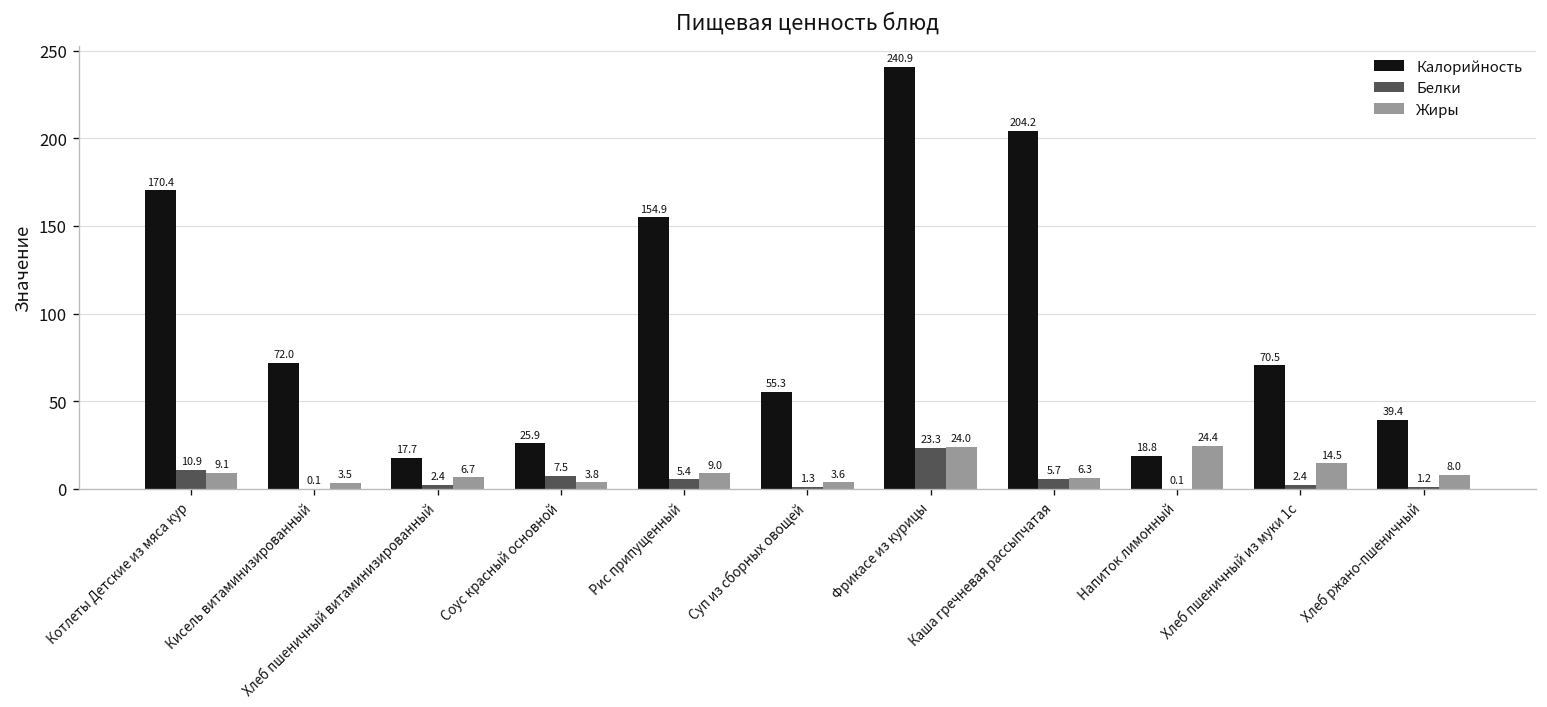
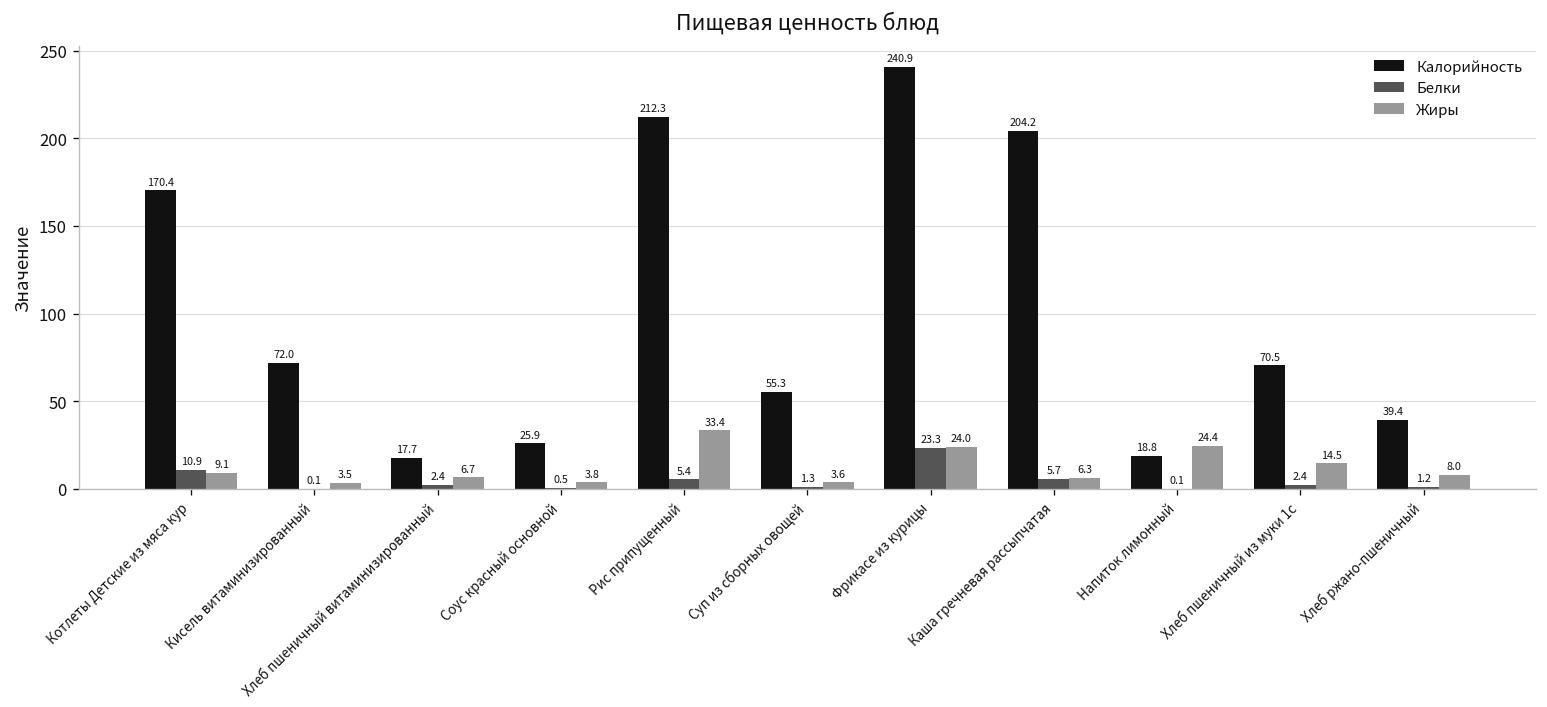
  {
    "Калорийность": {
      "Котлеты Детские из мяса кур": 170.4,
      "Кисель витаминизированный": 72.0,
      "Хлеб пшеничный витаминизированный": 17.7,
      "Соус красный основной": 25.9,
-     "Рис припущенный": 154.9,
+     "Рис припущенный": 212.3,
      "Суп из сборных овощей": 55.3,
      "Фрикасе из курицы": 240.9,
      "Каша гречневая рассыпчатая": 204.2,
      "Напиток лимонный": 18.8,
      "Хлеб пшеничный из муки 1с": 70.5,
      "Хлеб ржано-пшеничный": 39.4
    },
    "Белки": {
      "Котлеты Детские из мяса кур": 10.9,
      "Кисель витаминизированный": 0.1,
      "Хлеб пшеничный витаминизированный": 2.4,
-     "Соус красный основной": 7.5,
+     "Соус красный основной": 0.5,
      "Рис припущенный": 5.4,
      "Суп из сборных овощей": 1.3,
      "Фрикасе из курицы": 23.3,
      "Каша гречневая рассыпчатая": 5.7,
      "Напиток лимонный": 0.1,
      "Хлеб пшеничный из муки 1с": 2.4,
      "Хлеб ржано-пшеничный": 1.2
    },
    "Жиры": {
      "Котлеты Детские из мяса кур": 9.1,
      "Кисель витаминизированный": 3.5,
      "Хлеб пшеничный витаминизированный": 6.7,
      "Соус красный основной": 3.8,
-     "Рис припущенный": 9.0,
+     "Рис припущенный": 33.4,
      "Суп из сборных овощей": 3.6,
      "Фрикасе из курицы": 24.0,
      "Каша гречневая рассыпчатая": 6.3,
      "Напиток лимонный": 24.4,
      "Хлеб пшеничный из муки 1с": 14.5,
      "Хлеб ржано-пшеничный": 8.0
    }
  }
